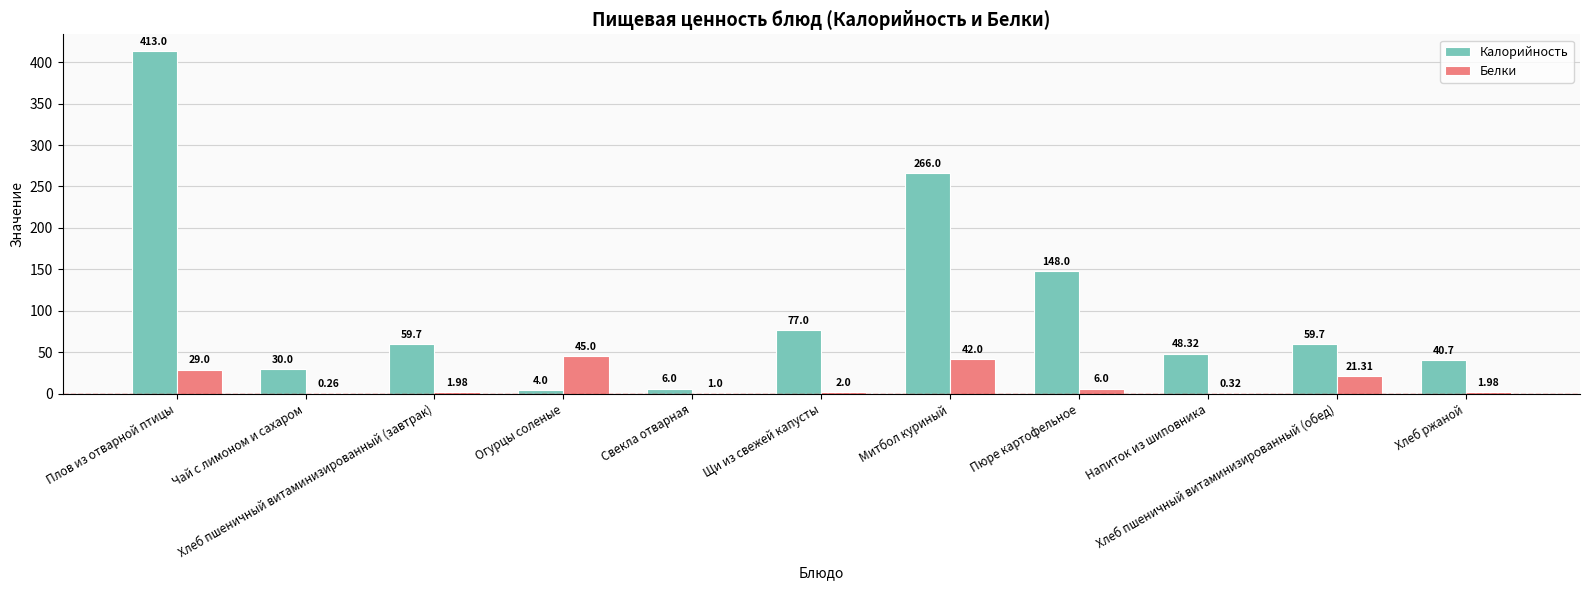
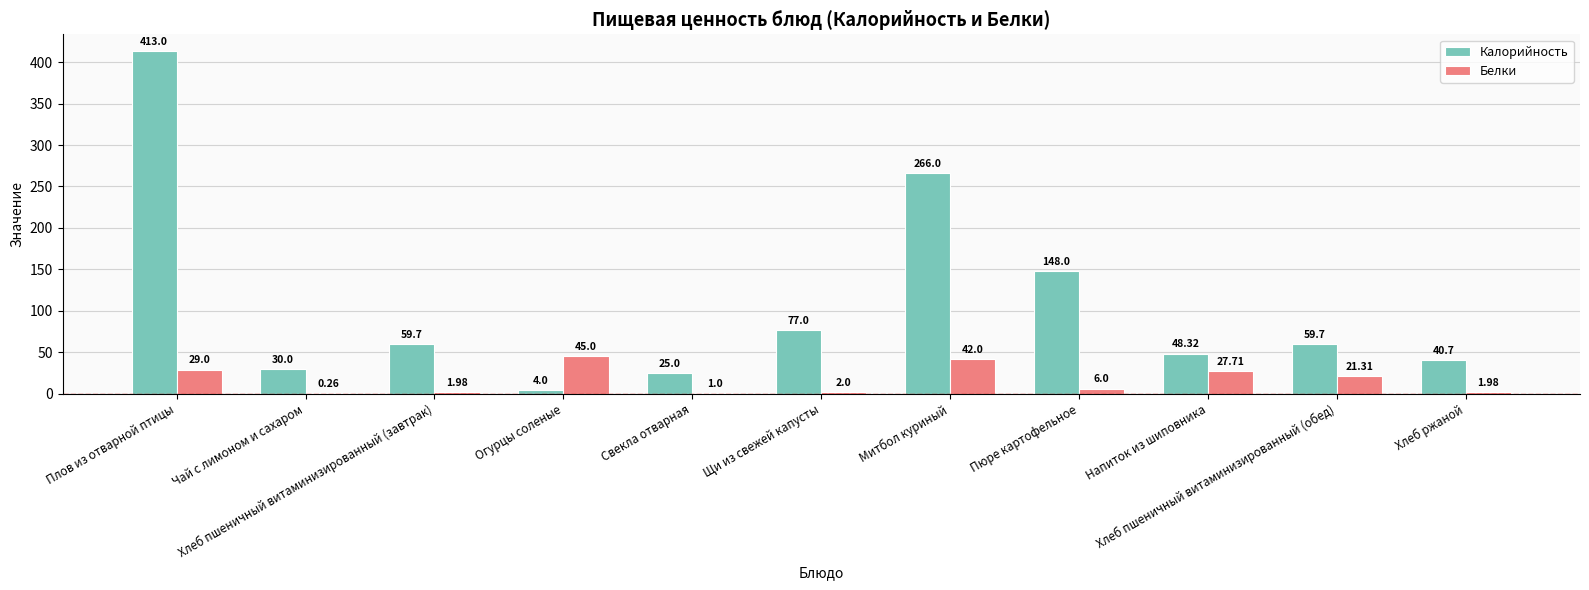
  {
    "Калорийность": {
      "Плов из отварной птицы": 413.0,
      "Чай с лимоном и сахаром": 30.0,
      "Хлеб пшеничный витаминизированный (завтрак)": 59.7,
      "Огурцы соленые": 4.0,
-     "Свекла отварная": 6.0,
+     "Свекла отварная": 25.0,
      "Щи из свежей капусты": 77.0,
      "Митбол куриный": 266.0,
      "Пюре картофельное": 148.0,
      "Напиток из шиповника": 48.32,
      "Хлеб пшеничный витаминизированный (обед)": 59.7,
      "Хлеб ржаной": 40.7
    },
    "Белки": {
      "Плов из отварной птицы": 29.0,
      "Чай с лимоном и сахаром": 0.26,
      "Хлеб пшеничный витаминизированный (завтрак)": 1.98,
      "Огурцы соленые": 45.0,
      "Свекла отварная": 1.0,
      "Щи из свежей капусты": 2.0,
      "Митбол куриный": 42.0,
      "Пюре картофельное": 6.0,
-     "Напиток из шиповника": 0.32,
+     "Напиток из шиповника": 27.71,
      "Хлеб пшеничный витаминизированный (обед)": 21.31,
      "Хлеб ржаной": 1.98
    }
  }
